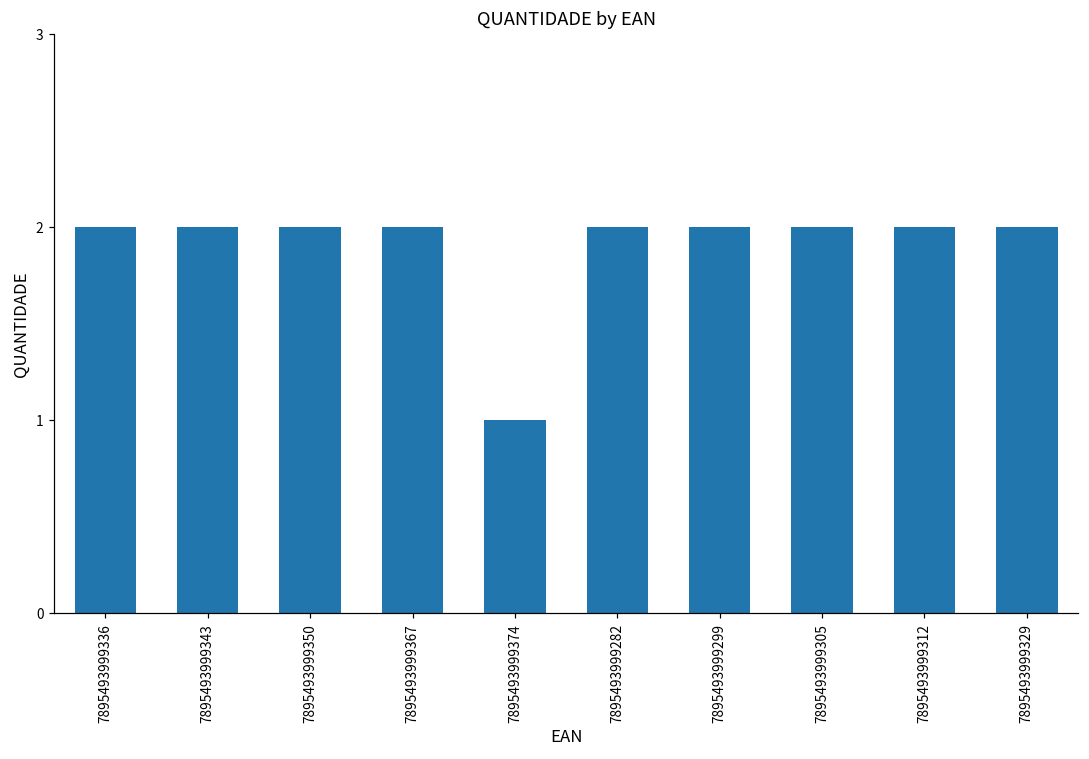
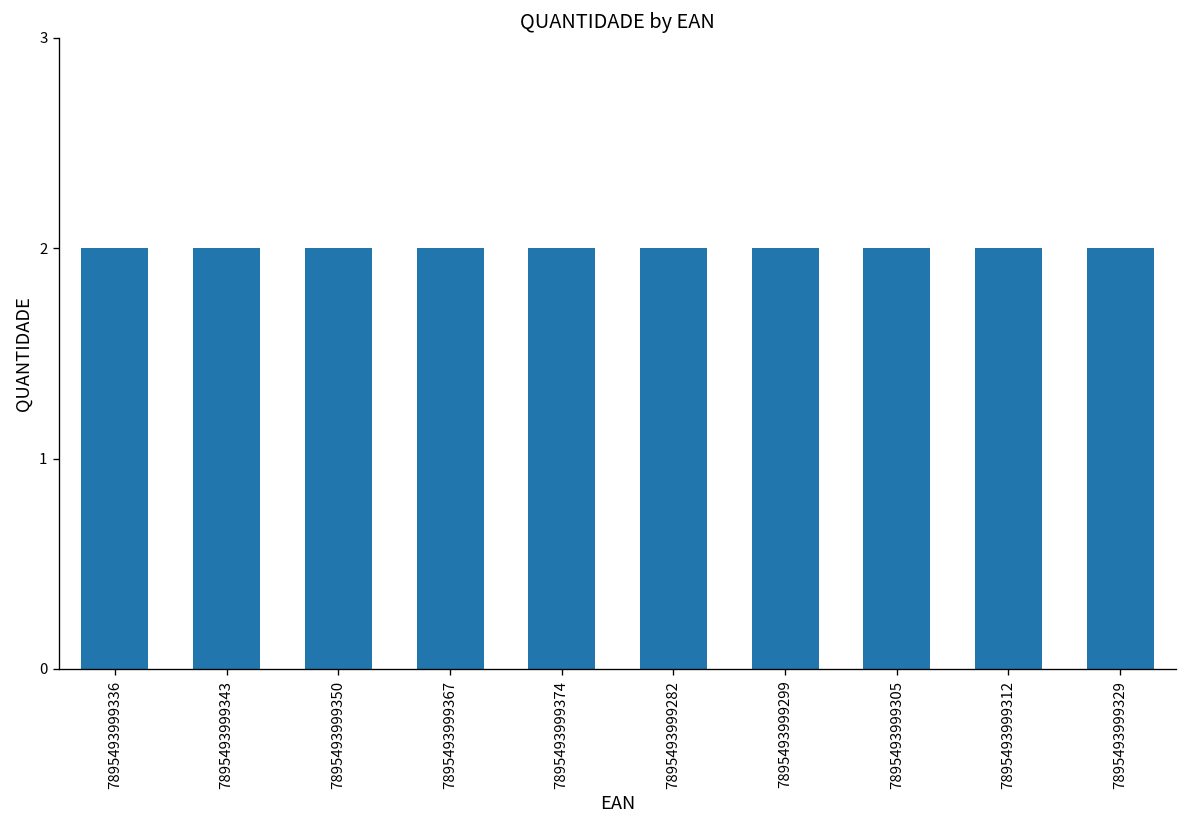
  {
    "7895493999336": 2,
    "7895493999343": 2,
    "7895493999350": 2,
    "7895493999367": 2,
-   "7895493999374": 1,
+   "7895493999374": 2,
    "7895493999282": 2,
    "7895493999299": 2,
    "7895493999305": 2,
    "7895493999312": 2,
    "7895493999329": 2
  }
